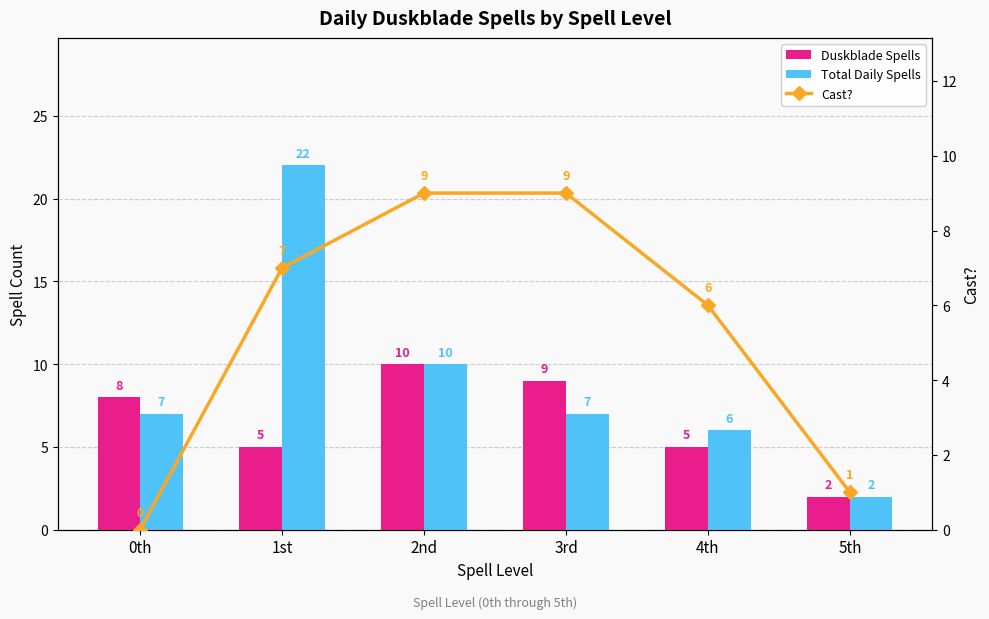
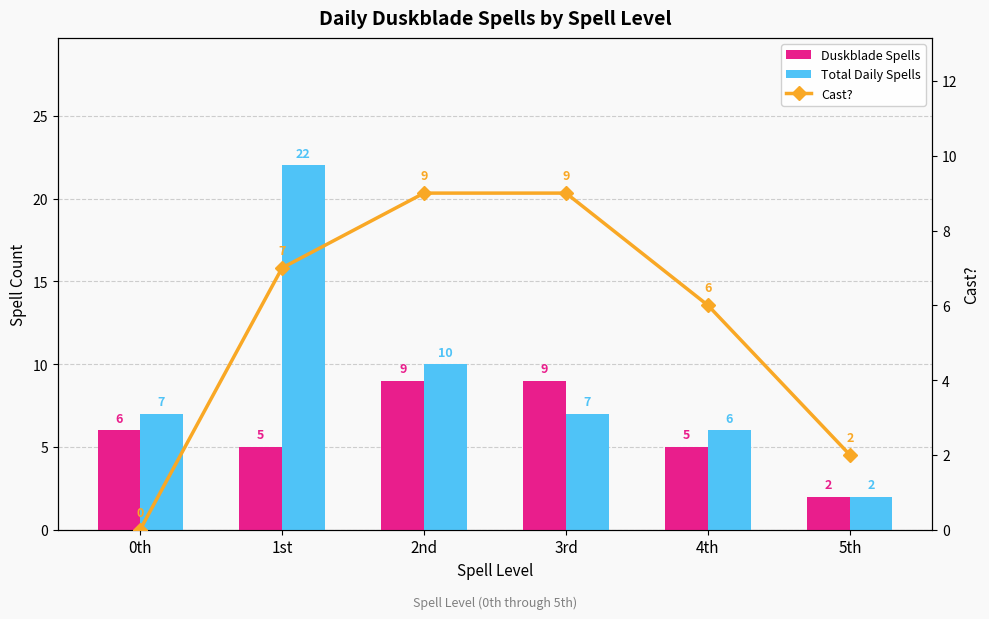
  {
    "Duskblade Spells": {
-     "0th": 8,
+     "0th": 6,
      "1st": 5,
-     "2nd": 10,
+     "2nd": 9,
      "3rd": 9,
      "4th": 5,
      "5th": 2
    },
    "Total Daily Spells": {
      "0th": 7,
      "1st": 22,
      "2nd": 10,
      "3rd": 7,
      "4th": 6,
      "5th": 2
    },
    "Cast?": {
      "0th": 0,
      "1st": 7,
      "2nd": 9,
      "3rd": 9,
      "4th": 6,
-     "5th": 1
+     "5th": 2
    }
  }
